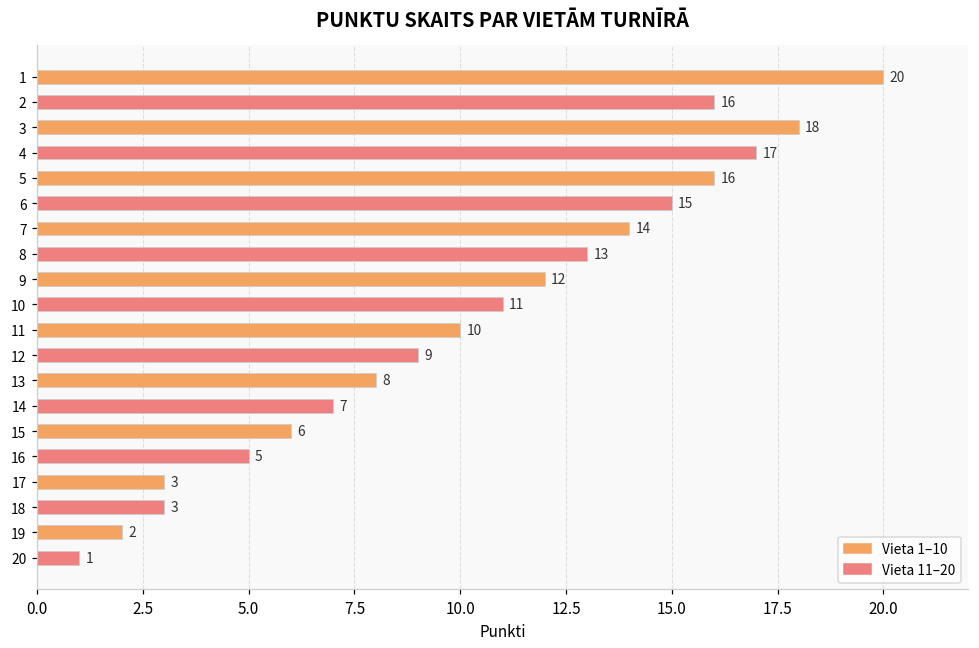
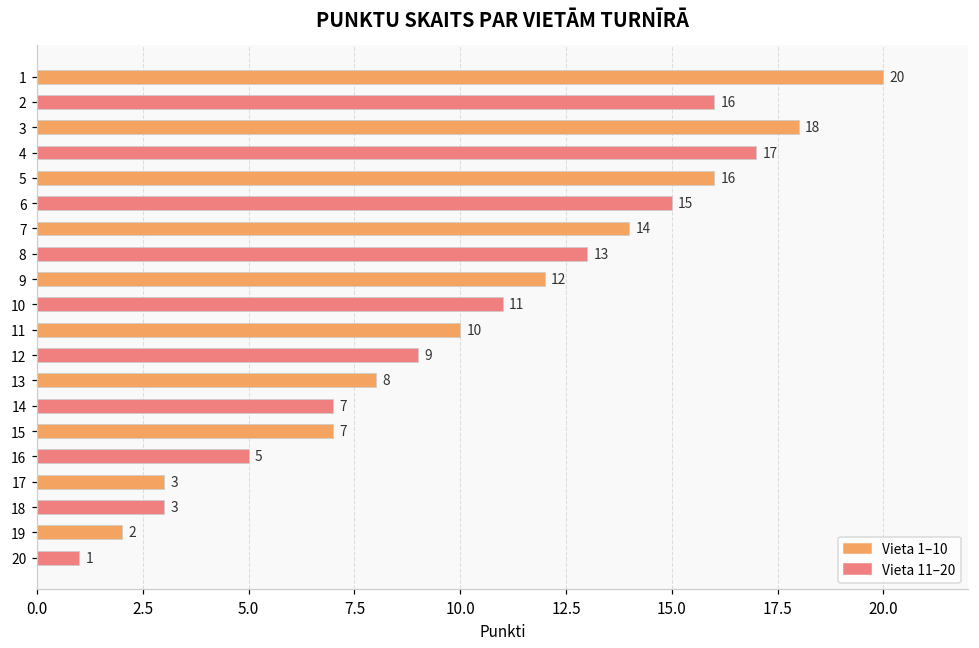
  {
    "1": 20,
    "2": 16,
    "3": 18,
    "4": 17,
    "5": 16,
    "6": 15,
    "7": 14,
    "8": 13,
    "9": 12,
    "10": 11,
    "11": 10,
    "12": 9,
    "13": 8,
    "14": 7,
-   "15": 6,
+   "15": 7,
    "16": 5,
    "17": 3,
    "18": 3,
    "19": 2,
    "20": 1
  }
